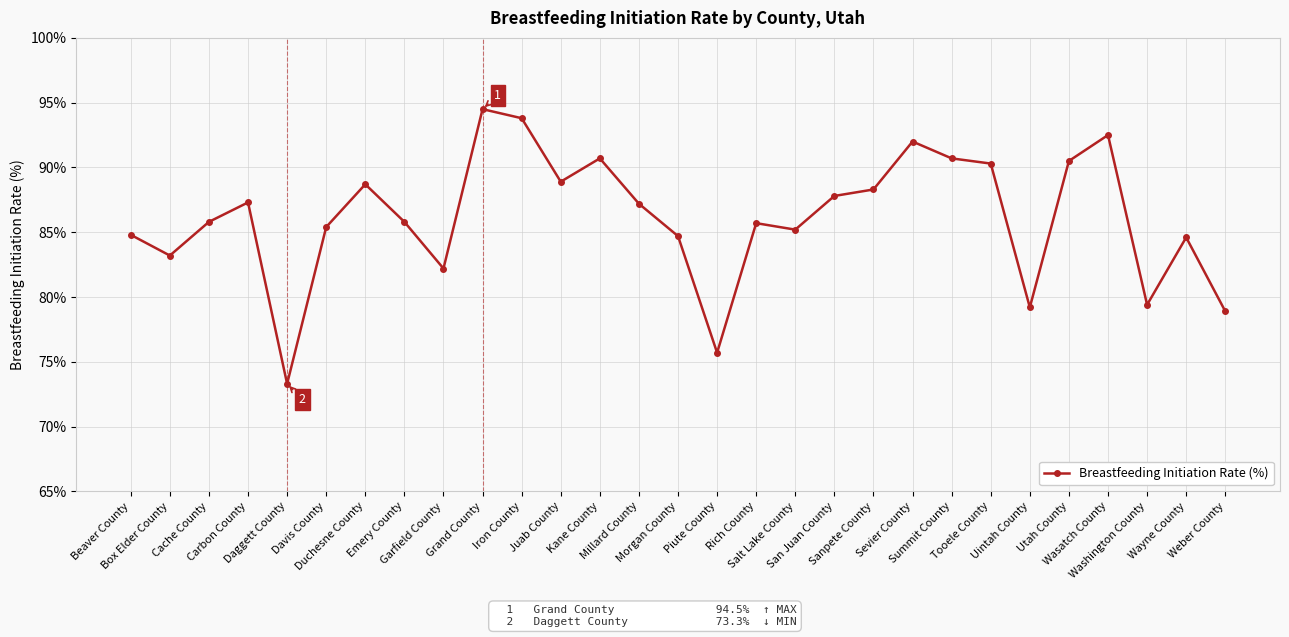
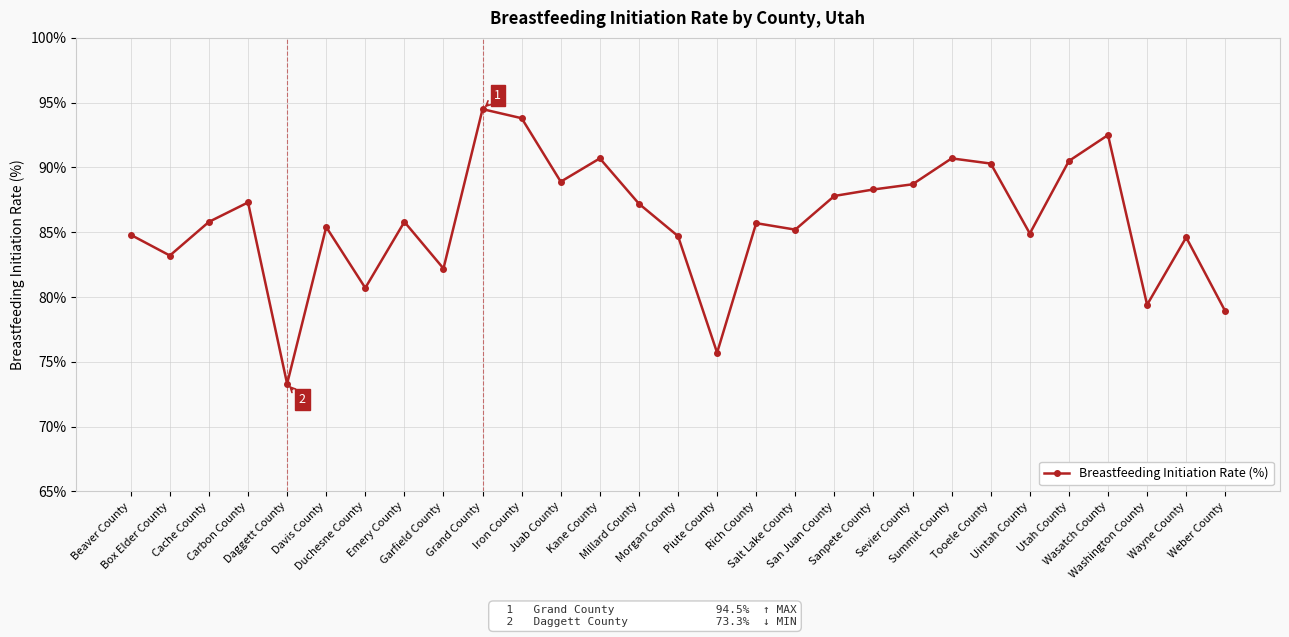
  {
    "Beaver County": "84.8%",
    "Box Elder County": "83.2%",
    "Cache County": "85.8%",
    "Carbon County": "87.3%",
    "Davis County": "85.4%",
-   "Duchesne County": "88.7%",
+   "Duchesne County": "80.7%",
    "Emery County": "85.8%",
    "Garfield County": "82.2%",
    "Iron County": "93.8%",
    "Juab County": "88.9%",
    "Kane County": "90.7%",
    "Millard County": "87.2%",
    "Morgan County": "84.7%",
    "Piute County": "75.7%",
    "Rich County": "85.7%",
    "Salt Lake County": "85.2%",
    "San Juan County": "87.8%",
    "Sanpete County": "88.3%",
-   "Sevier County": "92.0%",
+   "Sevier County": "88.7%",
    "Summit County": "90.7%",
    "Tooele County": "90.3%",
-   "Uintah County": "79.2%",
+   "Uintah County": "84.9%",
    "Utah County": "90.5%",
    "Wasatch County": "92.5%",
    "Washington County": "79.4%",
    "Wayne County": "84.6%",
    "Weber County": "78.9%"
  }
